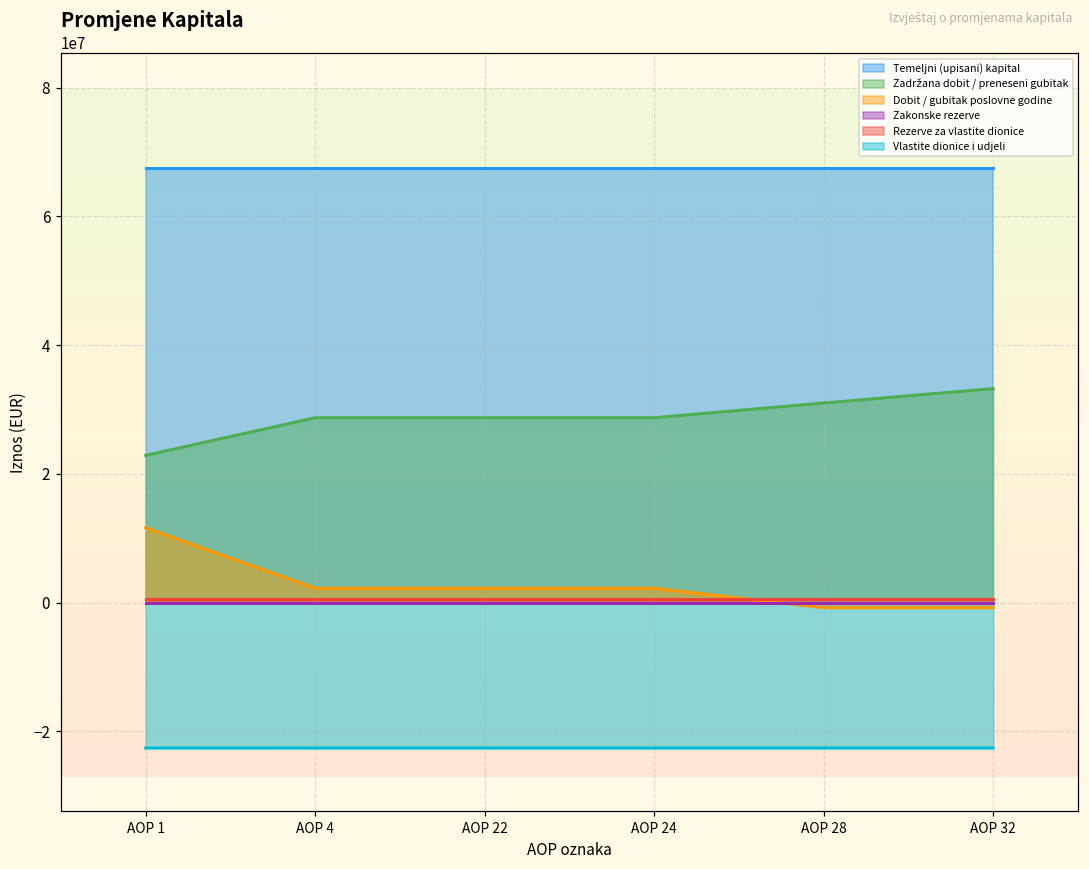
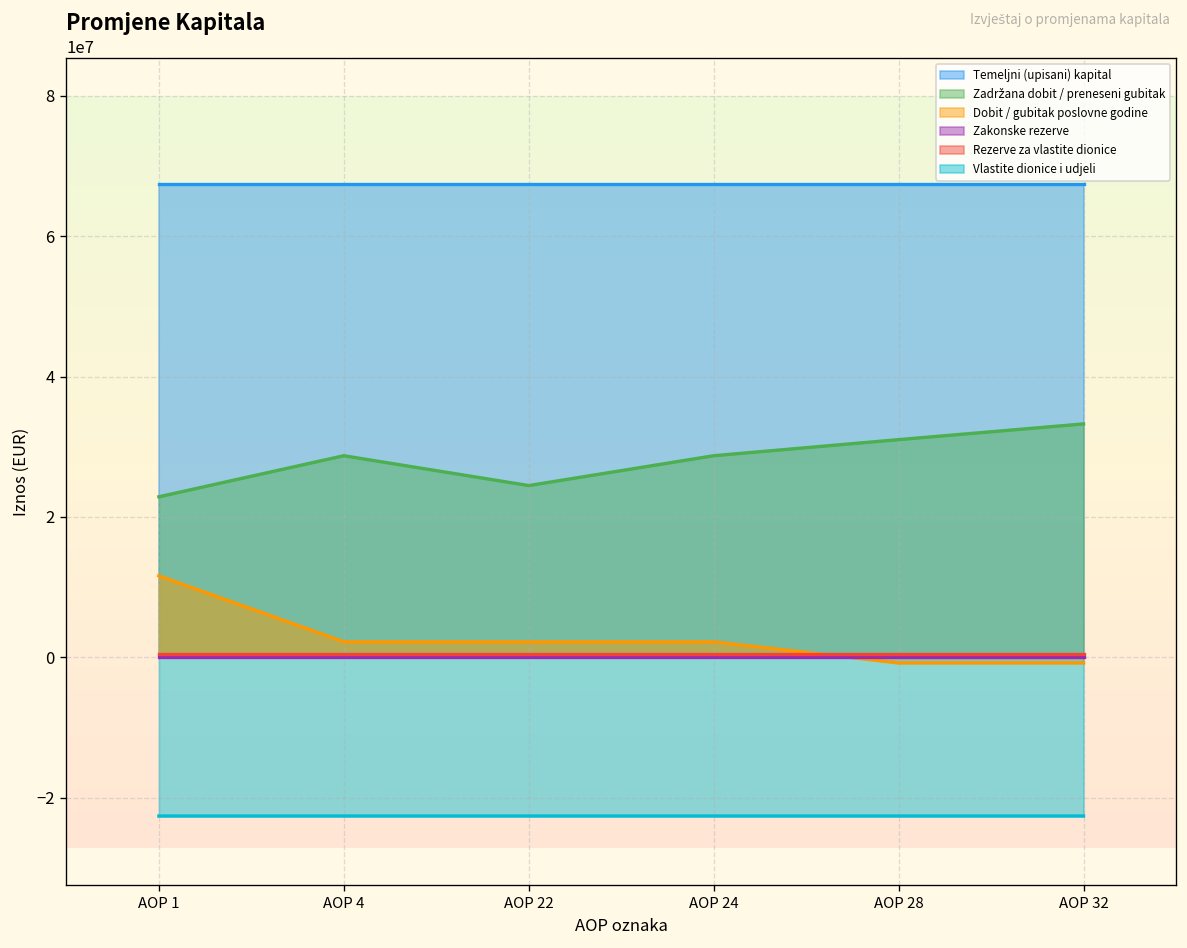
  {
    "Zadržana dobit / preneseni gubitak": {
      "AOP 1": 23000000,
      "AOP 4": 29000000,
-     "AOP 22": 29000000,
+     "AOP 22": 24000000,
      "AOP 24": 29000000,
      "AOP 28": 31000000,
      "AOP 32": 33000000
    },
    "Rezerve za vlastite dionice": {
      "AOP 1": 1000000,
      "AOP 4": 1000000,
      "AOP 22": 1000000,
      "AOP 24": 1000000,
      "AOP 28": 1000000,
      "AOP 32": 1000000
    }
  }
